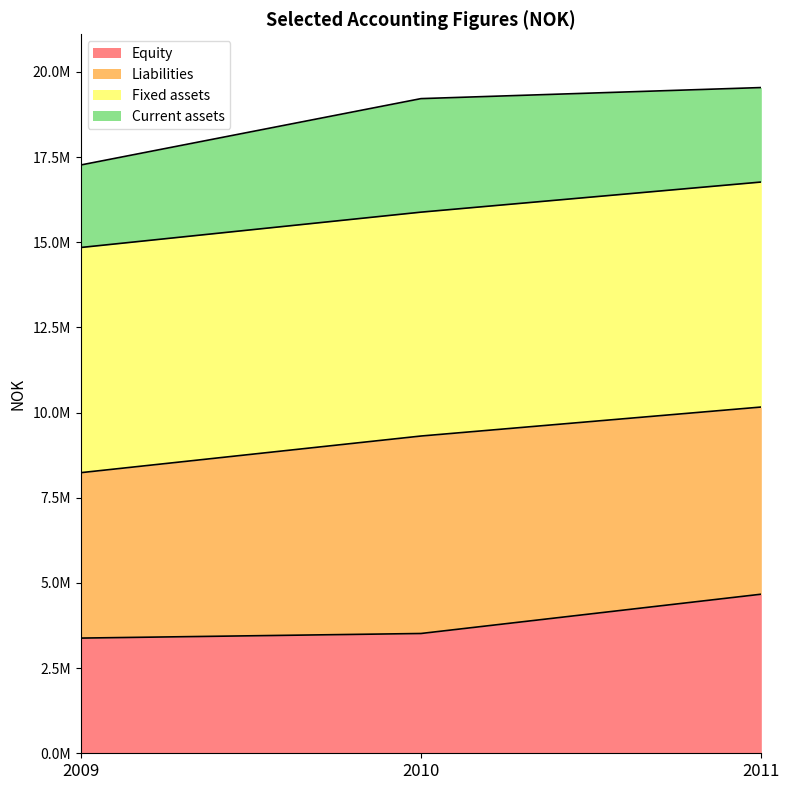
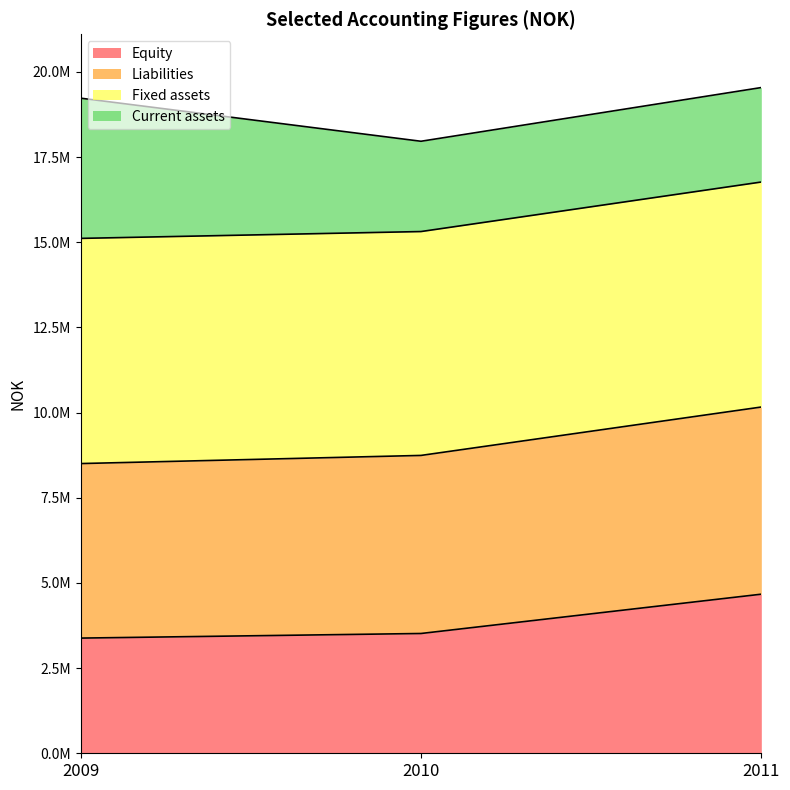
  {
    "Equity": {
      "2009": 3400000,
      "2010": 3500000,
      "2011": 4700000
    },
    "Liabilities": {
-     "2009": 4900000,
-     "2010": 5800000,
+     "2009": 5100000,
+     "2010": 5200000,
      "2011": 5500000
    },
    "Fixed assets": {
      "2009": 6600000,
      "2010": 6600000,
      "2011": 6600000
    },
    "Current assets": {
-     "2009": 2400000,
-     "2010": 3300000,
+     "2009": 4100000,
+     "2010": 2600000,
      "2011": 2800000
    }
  }
